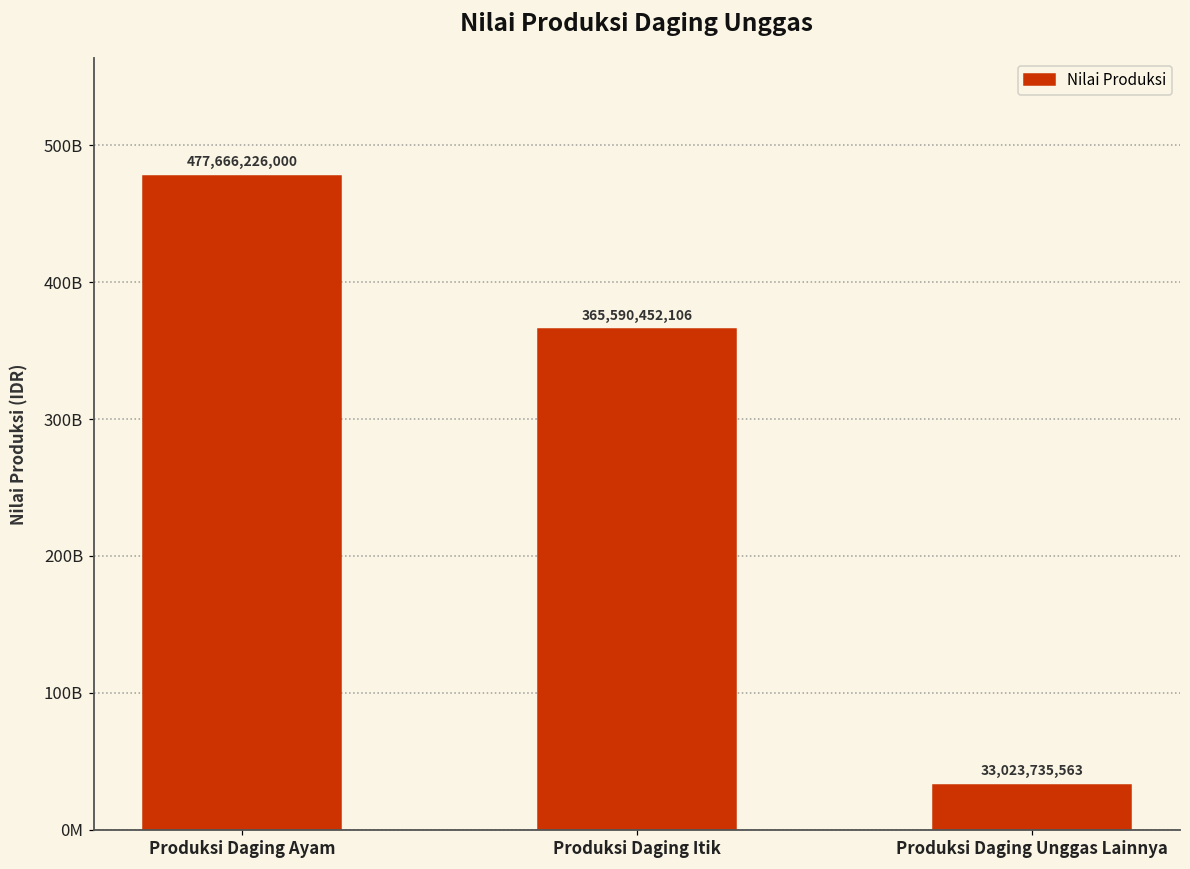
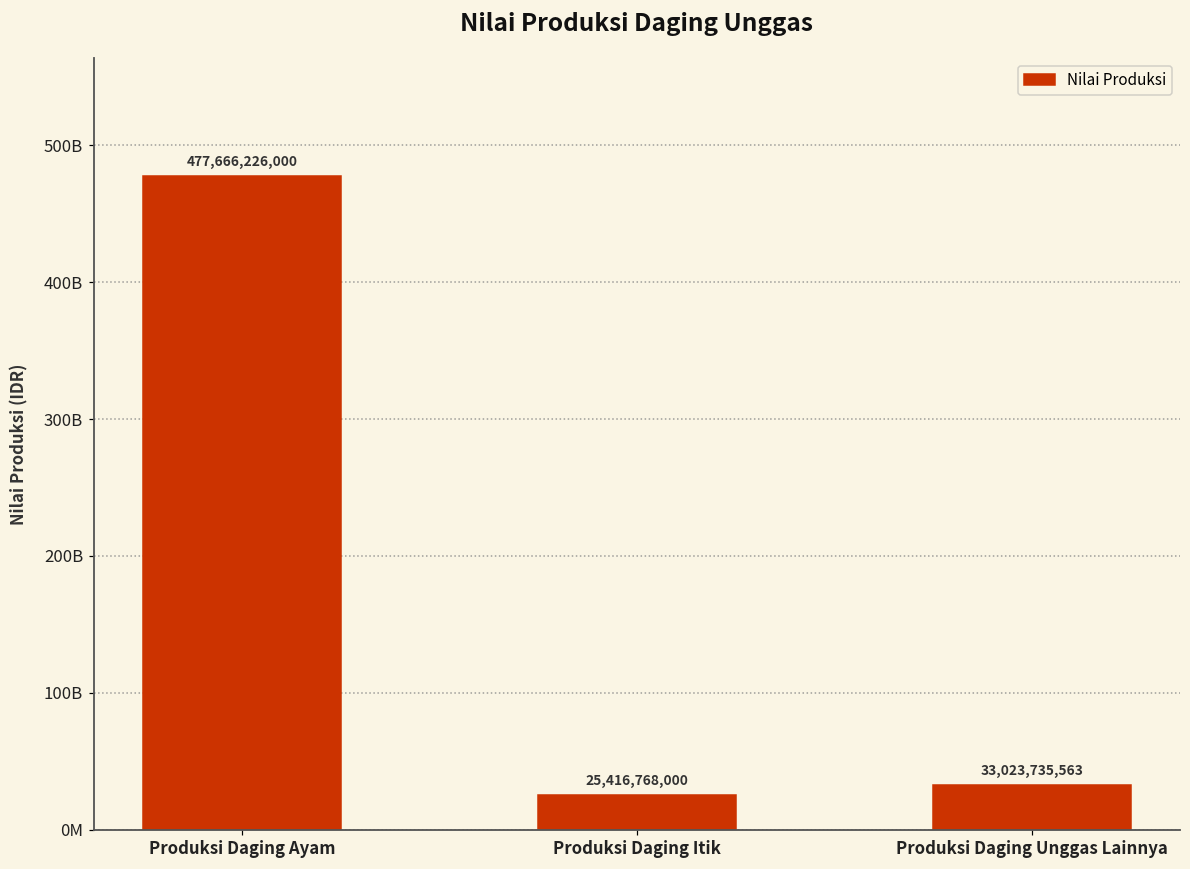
  {
    "Produksi Daging Ayam": "477,666,226,000",
-   "Produksi Daging Itik": "365,590,452,106",
+   "Produksi Daging Itik": "25,416,768,000",
    "Produksi Daging Unggas Lainnya": "33,023,735,563"
  }
